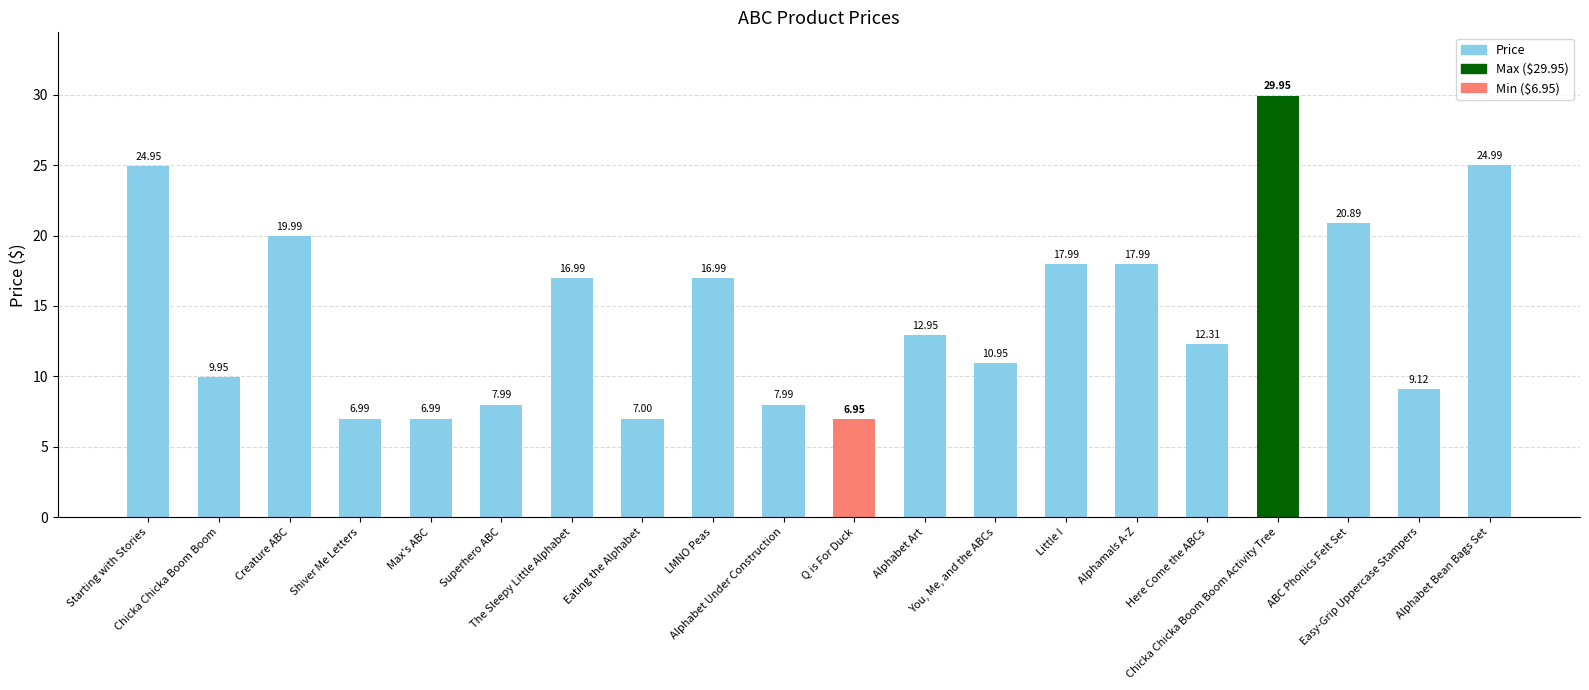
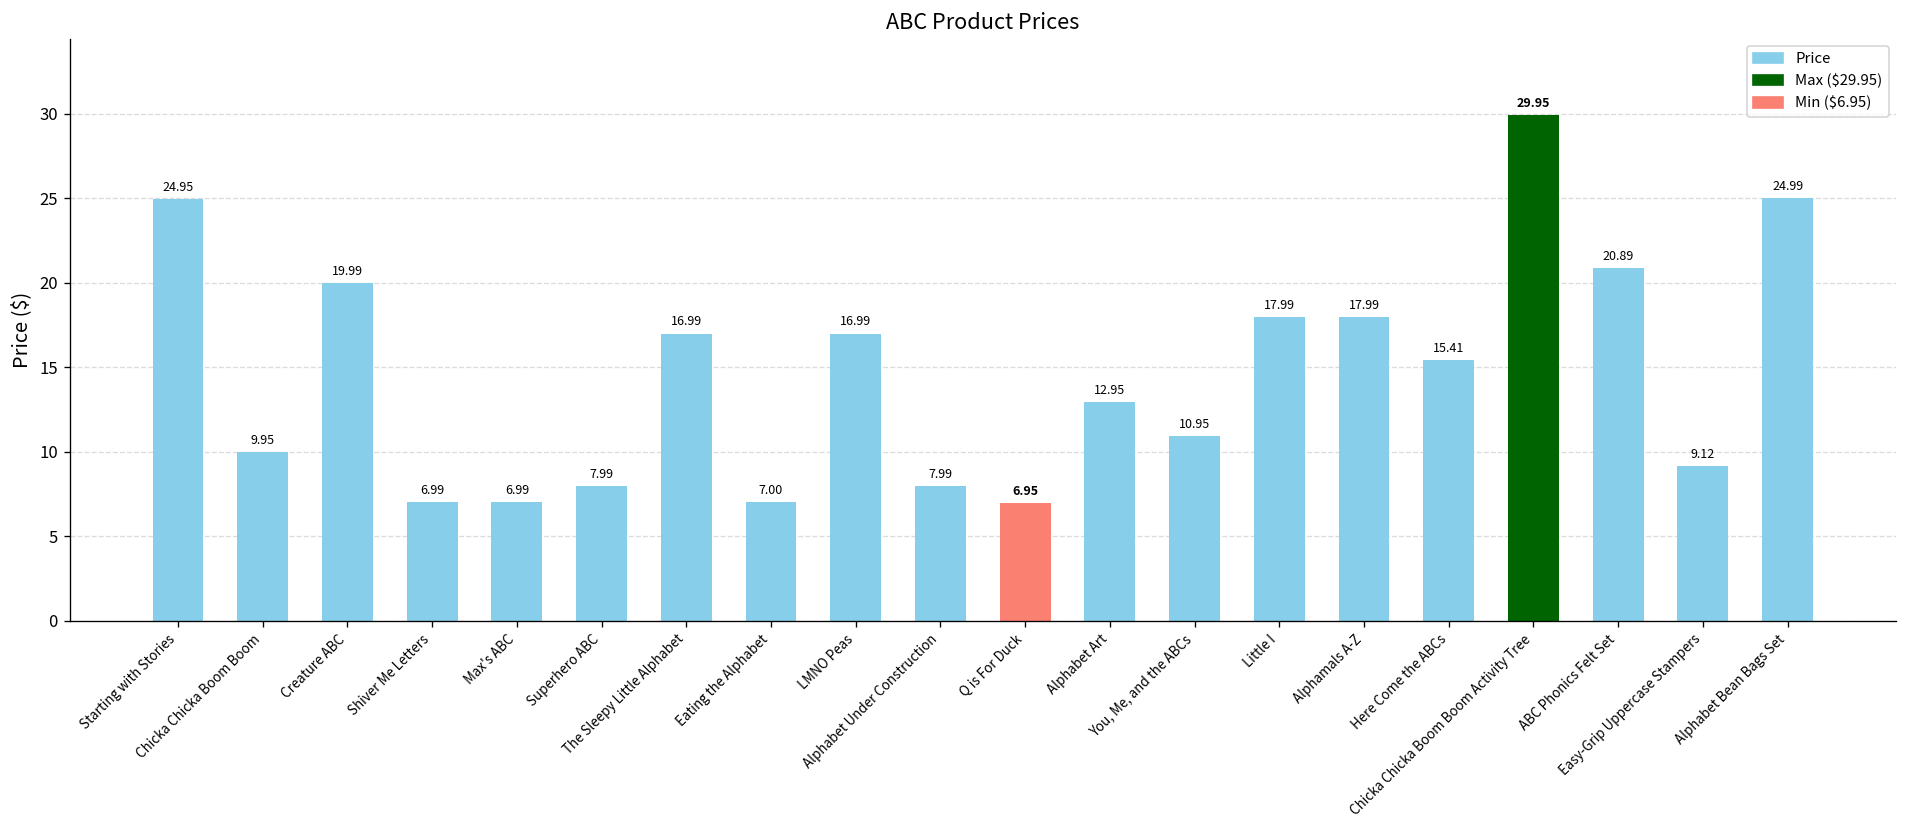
  {
    "Starting with Stories": 24.95,
    "Chicka Chicka Boom Boom": 9.95,
    "Creature ABC": 19.99,
    "Shiver Me Letters": 6.99,
    "Max's ABC": 6.99,
    "Superhero ABC": 7.99,
    "The Sleepy Little Alphabet": 16.99,
    "Eating the Alphabet": 7.00,
    "LMNO Peas": 16.99,
    "Alphabet Under Construction": 7.99,
    "Q is For Duck": 6.95,
    "Alphabet Art": 12.95,
    "You, Me, and the ABCs": 10.95,
    "Little I": 17.99,
    "Alphamals A-Z": 17.99,
-   "Here Come the ABCs": 12.31,
+   "Here Come the ABCs": 15.41,
    "Chicka Chicka Boom Boom Activity Tree": 29.95,
    "ABC Phonics Felt Set": 20.89,
    "Easy-Grip Uppercase Stampers": 9.12,
    "Alphabet Bean Bags Set": 24.99
  }
